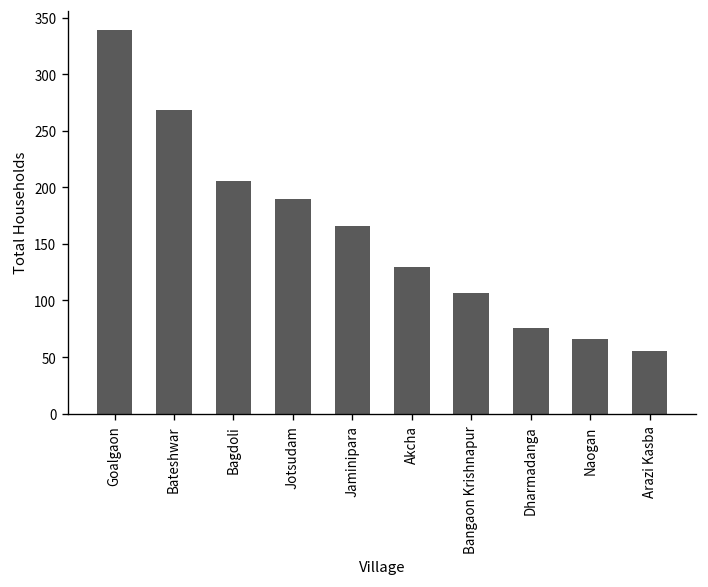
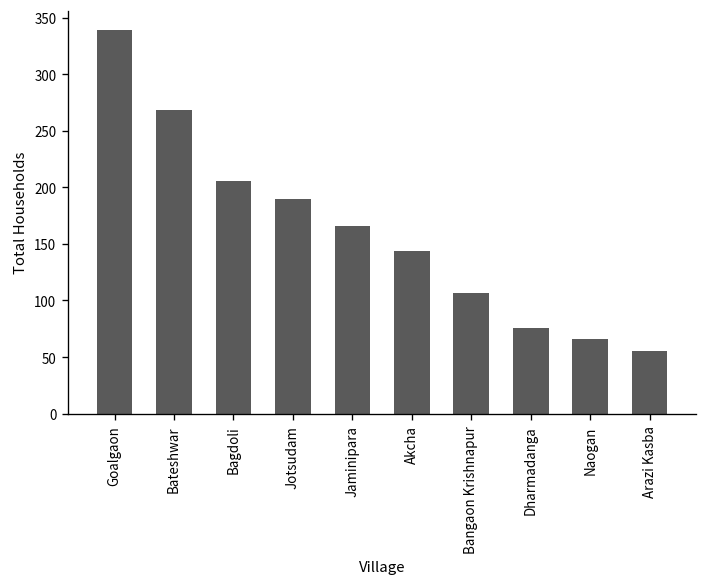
  {
    "Goalgaon": 340,
    "Bateshwar": 270,
    "Bagdoli": 210,
    "Jotsudam": 190,
    "Jaminipara": 170,
-   "Akcha": 130,
+   "Akcha": 140,
    "Bangaon Krishnapur": 110,
    "Dharmadanga": 80,
    "Naogan": 70,
    "Arazi Kasba": 60
  }
